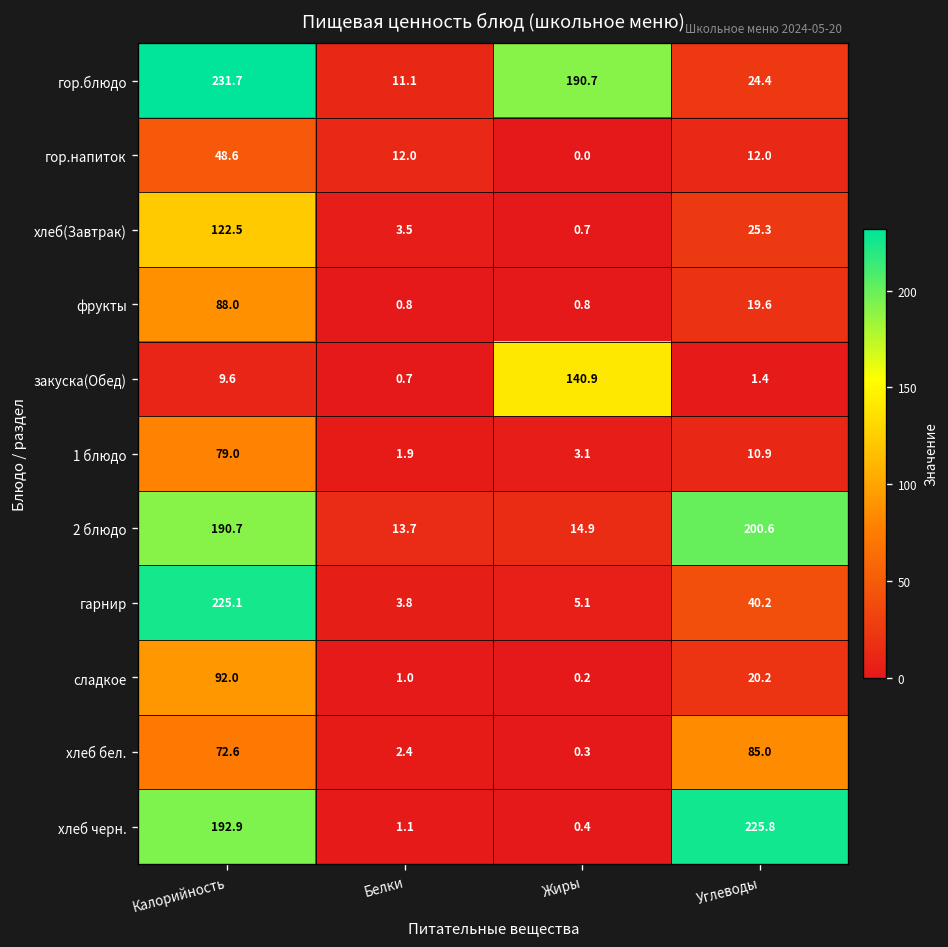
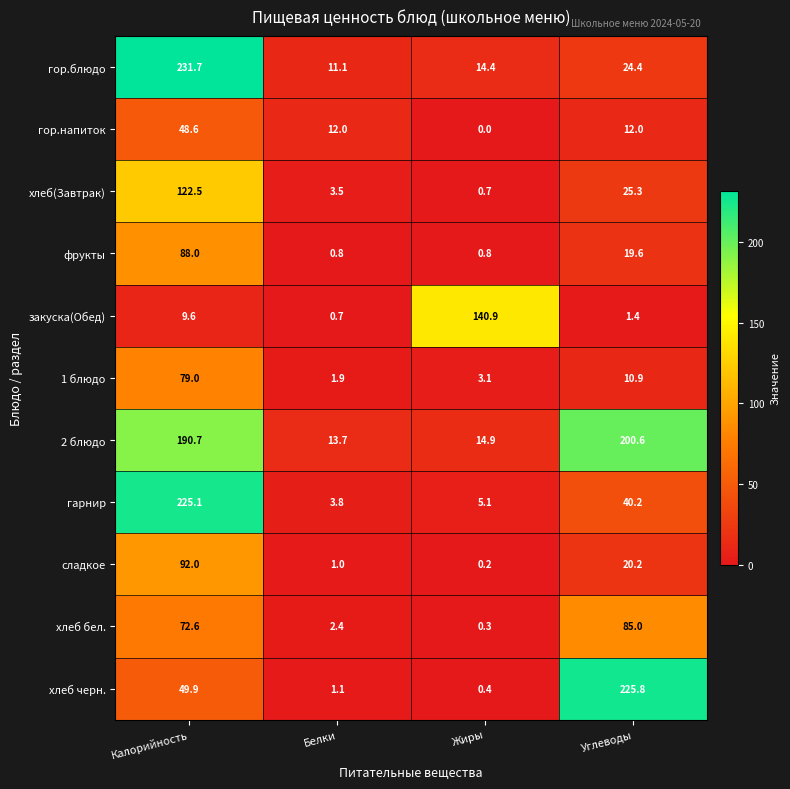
  {
    "гор.блюдо": {
      "Калорийность": 231.7,
      "Белки": 11.1,
-     "Жиры": 190.7,
+     "Жиры": 14.4,
      "Углеводы": 24.4
    },
    "гор.напиток": {
      "Калорийность": 48.6,
      "Белки": 12.0,
      "Жиры": 0.0,
      "Углеводы": 12.0
    },
    "хлеб(Завтрак)": {
      "Калорийность": 122.5,
      "Белки": 3.5,
      "Жиры": 0.7,
      "Углеводы": 25.3
    },
    "фрукты": {
      "Калорийность": 88.0,
      "Белки": 0.8,
      "Жиры": 0.8,
      "Углеводы": 19.6
    },
    "закуска(Обед)": {
      "Калорийность": 9.6,
      "Белки": 0.7,
      "Жиры": 140.9,
      "Углеводы": 1.4
    },
    "1 блюдо": {
      "Калорийность": 79.0,
      "Белки": 1.9,
      "Жиры": 3.1,
      "Углеводы": 10.9
    },
    "2 блюдо": {
      "Калорийность": 190.7,
      "Белки": 13.7,
      "Жиры": 14.9,
      "Углеводы": 200.6
    },
    "гарнир": {
      "Калорийность": 225.1,
      "Белки": 3.8,
      "Жиры": 5.1,
      "Углеводы": 40.2
    },
    "сладкое": {
      "Калорийность": 92.0,
      "Белки": 1.0,
      "Жиры": 0.2,
      "Углеводы": 20.2
    },
    "хлеб бел.": {
      "Калорийность": 72.6,
      "Белки": 2.4,
      "Жиры": 0.3,
      "Углеводы": 85.0
    },
    "хлеб черн.": {
-     "Калорийность": 192.9,
+     "Калорийность": 49.9,
      "Белки": 1.1,
      "Жиры": 0.4,
      "Углеводы": 225.8
    }
  }
